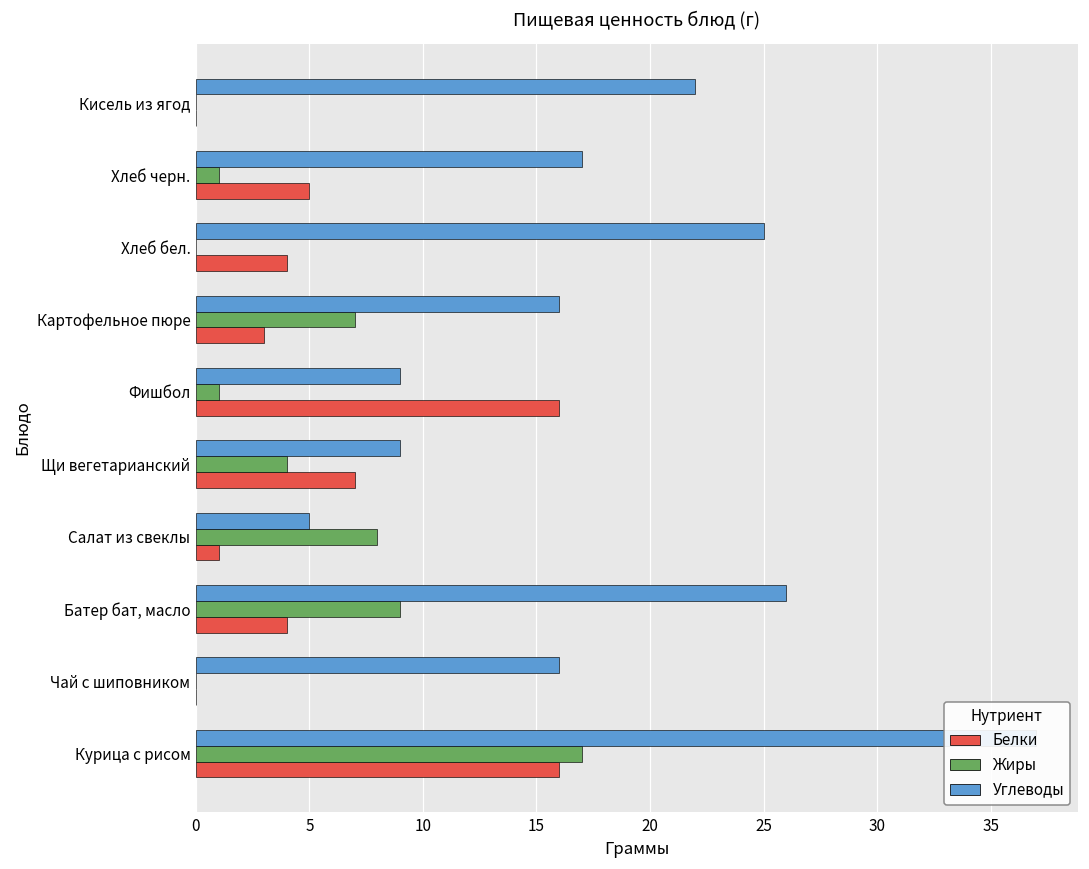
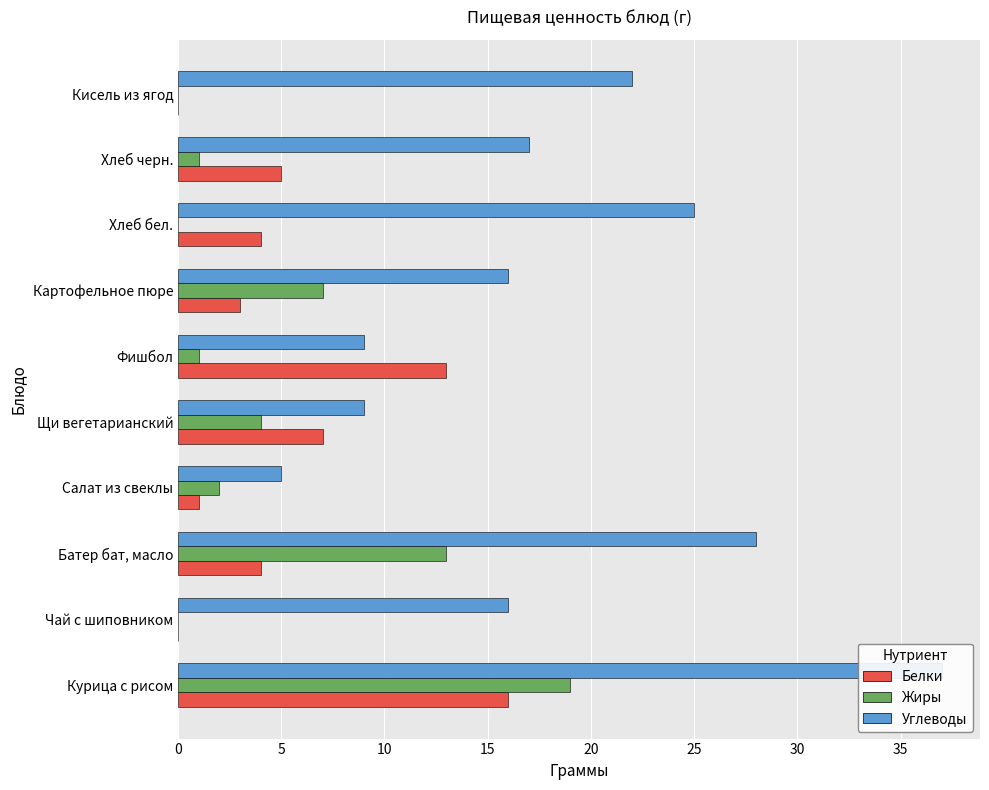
  {
    "Белки": {
      "Кисель из ягод": 0,
      "Хлеб черн.": 5,
      "Хлеб бел.": 4,
      "Картофельное пюре": 3,
-     "Фишбол": 16,
+     "Фишбол": 13,
      "Щи вегетарианский": 7,
      "Салат из свеклы": 1,
      "Батер бат, масло": 4,
      "Чай с шиповником": 0,
      "Курица с рисом": 16
    },
    "Жиры": {
      "Кисель из ягод": 0,
      "Хлеб черн.": 1,
      "Хлеб бел.": 0,
      "Картофельное пюре": 7,
      "Фишбол": 1,
      "Щи вегетарианский": 4,
-     "Салат из свеклы": 8,
-     "Батер бат, масло": 9,
+     "Салат из свеклы": 2,
+     "Батер бат, масло": 13,
      "Чай с шиповником": 0,
-     "Курица с рисом": 17
+     "Курица с рисом": 19
    },
    "Углеводы": {
      "Кисель из ягод": 22,
      "Хлеб черн.": 17,
      "Хлеб бел.": 25,
      "Картофельное пюре": 16,
      "Фишбол": 9,
      "Щи вегетарианский": 9,
      "Салат из свеклы": 5,
-     "Батер бат, масло": 26,
+     "Батер бат, масло": 28,
      "Чай с шиповником": 16
    }
  }
